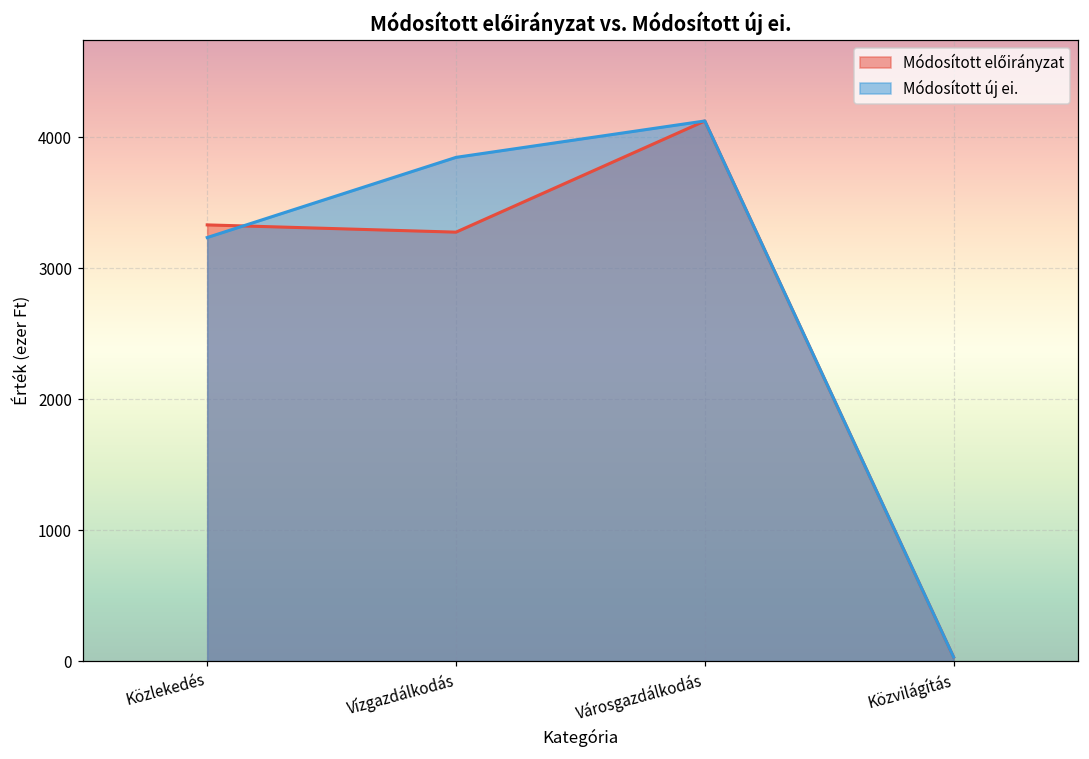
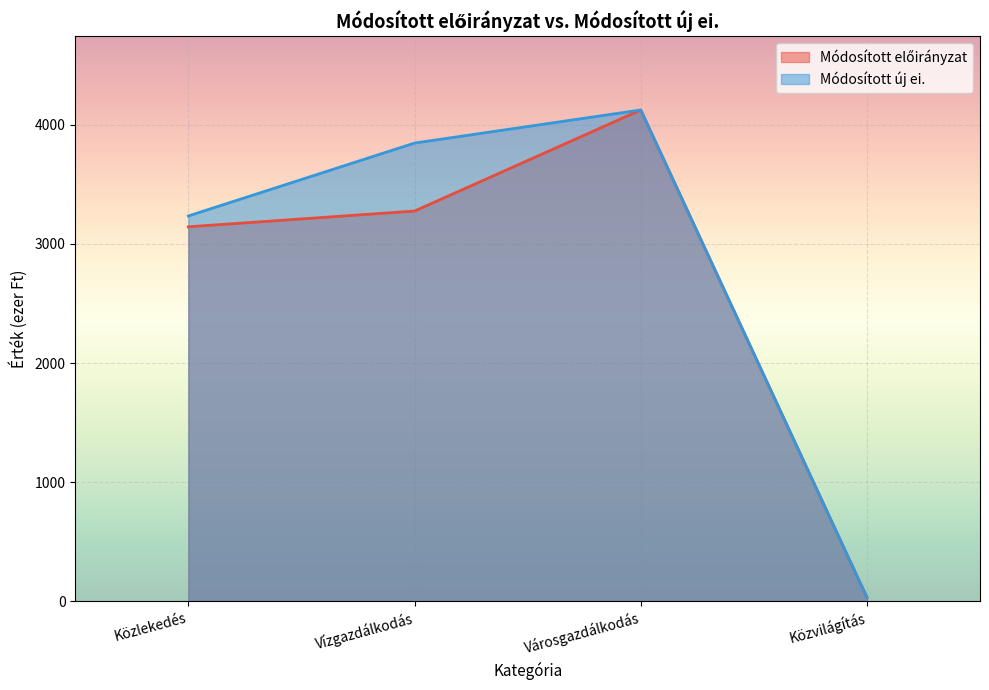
  {
    "Módosított előirányzat": {
-     "Közlekedés": 3330,
+     "Közlekedés": 3140,
      "Vízgazdálkodás": 3280
    },
    "Módosított új ei.": {
      "Közlekedés": 3240,
      "Vízgazdálkodás": 3850
    }
  }
